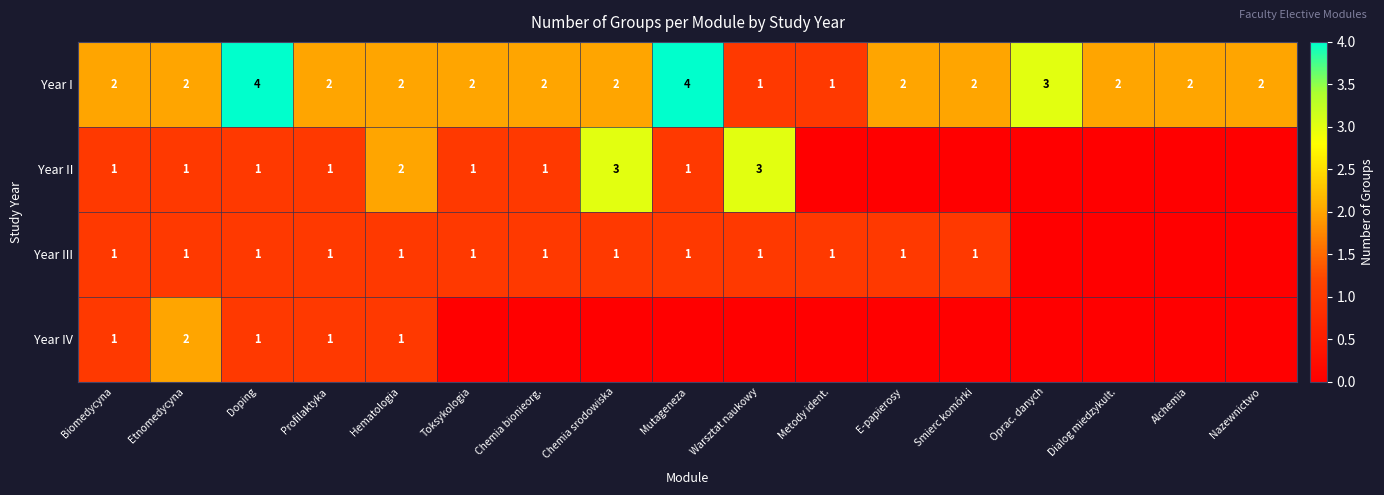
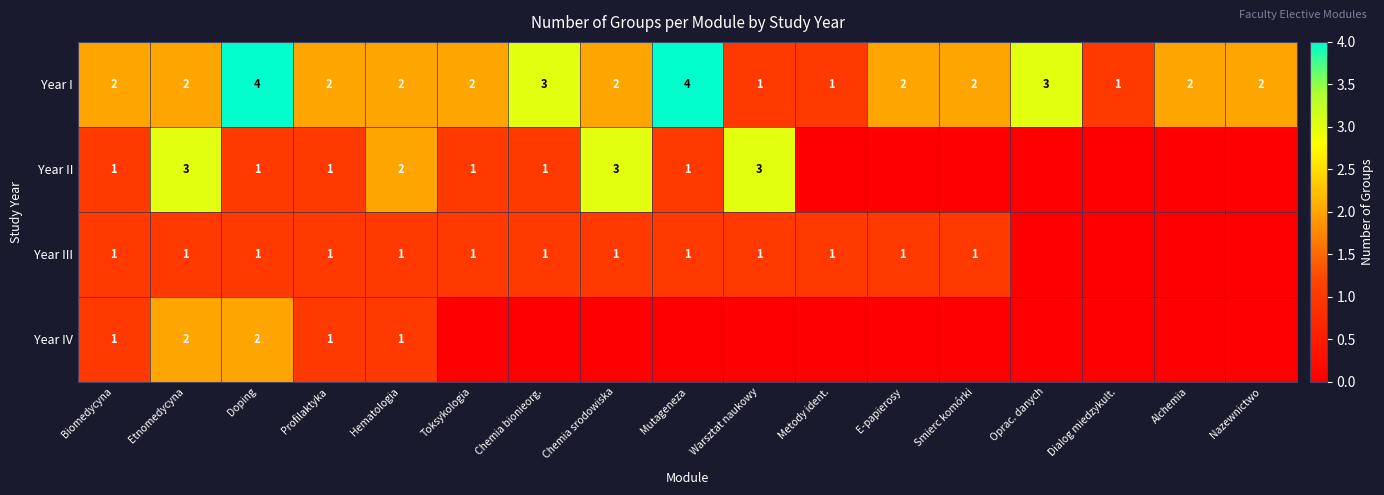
  {
    "Year I": {
      "Biomedycyna": 2,
      "Etnomedycyna": 2,
      "Doping": 4,
      "Profilaktyka": 2,
      "Hematologia": 2,
      "Toksykologia": 2,
-     "Chemia bionieorg.": 2,
+     "Chemia bionieorg.": 3,
      "Chemia srodowiska": 2,
      "Mutageneza": 4,
      "Warsztat naukowy": 1,
      "Metody ident.": 1,
      "E-papierosy": 2,
      "Smierc komórki": 2,
      "Oprac. danych": 3,
-     "Dialog miedzykult.": 2,
+     "Dialog miedzykult.": 1,
      "Alchemia": 2,
      "Nazewnictwo": 2
    },
    "Year II": {
      "Biomedycyna": 1,
-     "Etnomedycyna": 1,
+     "Etnomedycyna": 3,
      "Doping": 1,
      "Profilaktyka": 1,
      "Hematologia": 2,
      "Toksykologia": 1,
      "Chemia bionieorg.": 1,
      "Chemia srodowiska": 3,
      "Mutageneza": 1,
      "Warsztat naukowy": 3
    },
    "Year III": {
      "Biomedycyna": 1,
      "Etnomedycyna": 1,
      "Doping": 1,
      "Profilaktyka": 1,
      "Hematologia": 1,
      "Toksykologia": 1,
      "Chemia bionieorg.": 1,
      "Chemia srodowiska": 1,
      "Mutageneza": 1,
      "Warsztat naukowy": 1,
      "Metody ident.": 1,
      "E-papierosy": 1,
      "Smierc komórki": 1
    },
    "Year IV": {
      "Biomedycyna": 1,
      "Etnomedycyna": 2,
-     "Doping": 1,
+     "Doping": 2,
      "Profilaktyka": 1,
      "Hematologia": 1
    }
  }
